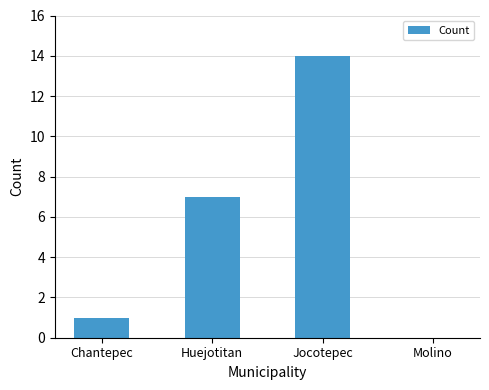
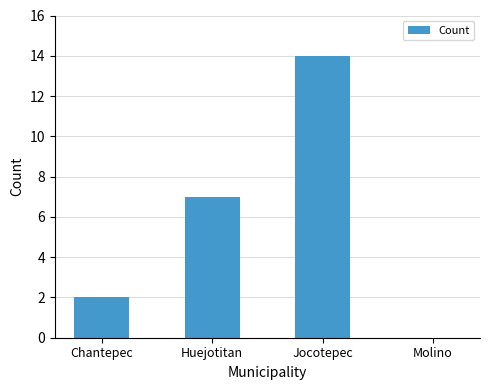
  {
-   "Chantepec": 1,
+   "Chantepec": 2,
    "Huejotitan": 7,
    "Jocotepec": 14,
    "Molino": 0
  }
